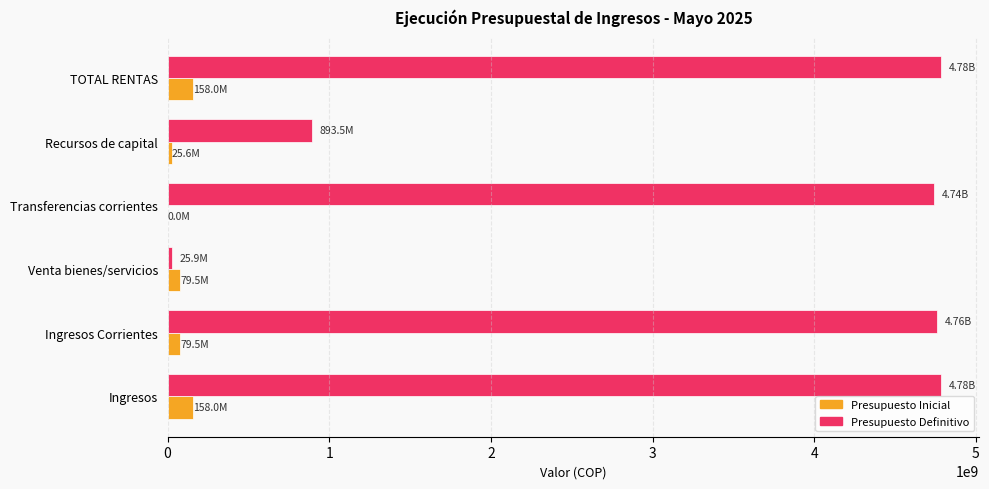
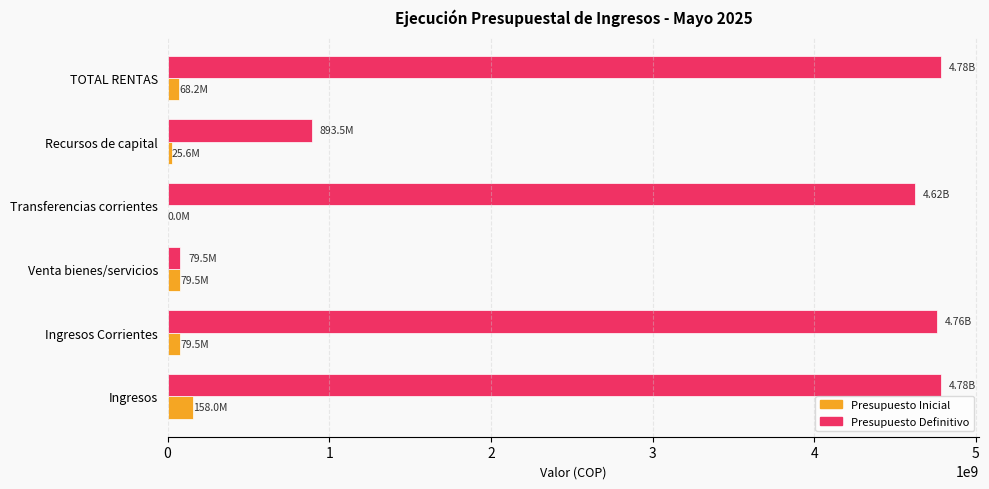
  {
    "Presupuesto Inicial": {
-     "TOTAL RENTAS": "158.0M",
+     "TOTAL RENTAS": "68.2M",
      "Recursos de capital": "25.6M",
      "Transferencias corrientes": "0.0M",
      "Venta bienes/servicios": "79.5M",
      "Ingresos Corrientes": "79.5M",
      "Ingresos": "158.0M"
    },
    "Presupuesto Definitivo": {
      "TOTAL RENTAS": "4.78B",
      "Recursos de capital": "893.5M",
-     "Transferencias corrientes": "4.74B",
-     "Venta bienes/servicios": "25.9M",
+     "Transferencias corrientes": "4.62B",
+     "Venta bienes/servicios": "79.5M",
      "Ingresos Corrientes": "4.76B",
      "Ingresos": "4.78B"
    }
  }
